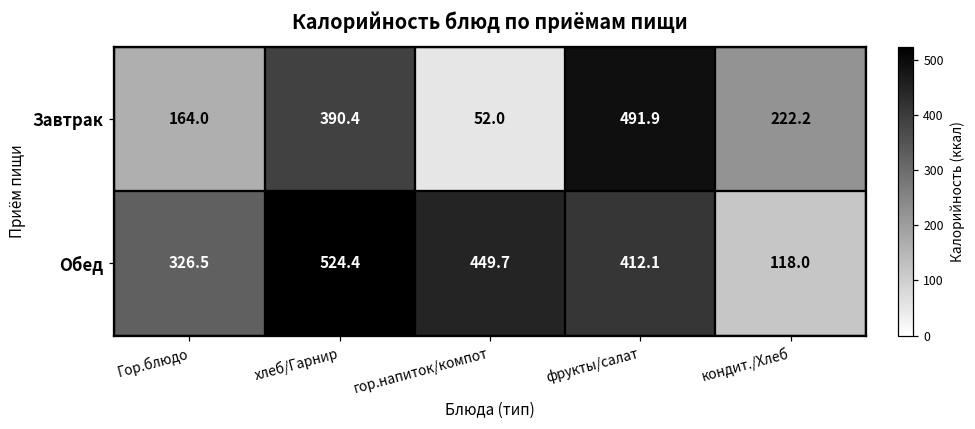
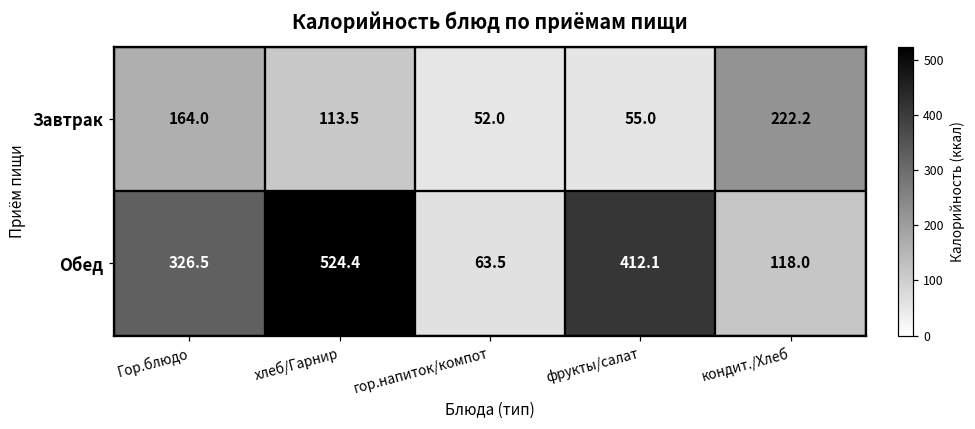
  {
    "Завтрак": {
      "Гор.блюдо": 164.0,
-     "хлеб/Гарнир": 390.4,
+     "хлеб/Гарнир": 113.5,
      "гор.напиток/компот": 52.0,
-     "фрукты/салат": 491.9,
+     "фрукты/салат": 55.0,
      "кондит./Хлеб": 222.2
    },
    "Обед": {
      "Гор.блюдо": 326.5,
      "хлеб/Гарнир": 524.4,
-     "гор.напиток/компот": 449.7,
+     "гор.напиток/компот": 63.5,
      "фрукты/салат": 412.1,
      "кондит./Хлеб": 118.0
    }
  }
